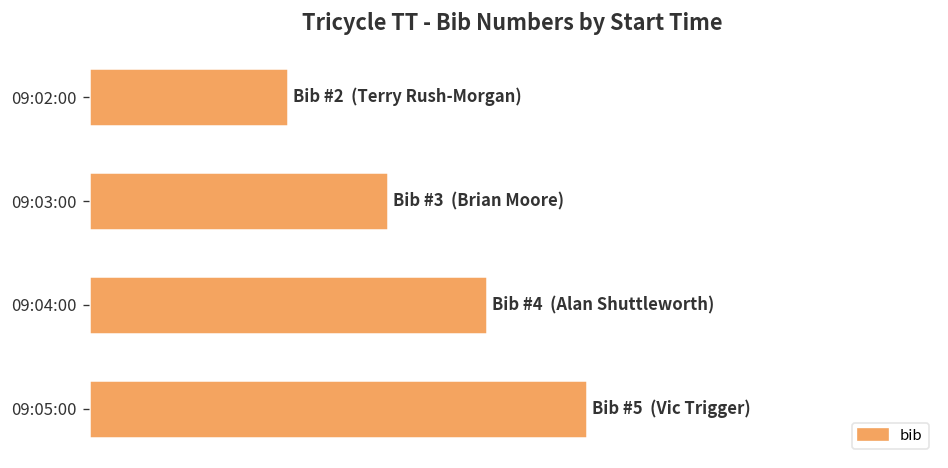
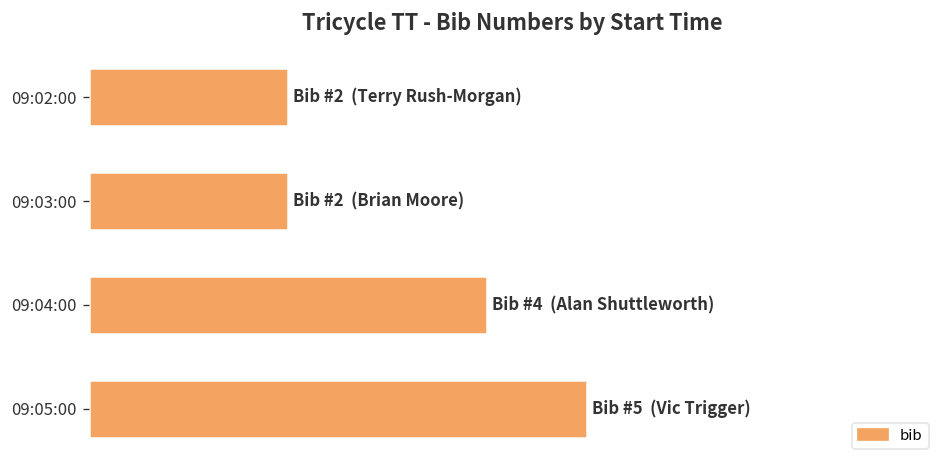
  {
    "09:02:00": 2,
-   "09:03:00": 3,
+   "09:03:00": 2,
    "09:04:00": 4,
    "09:05:00": 5
  }
